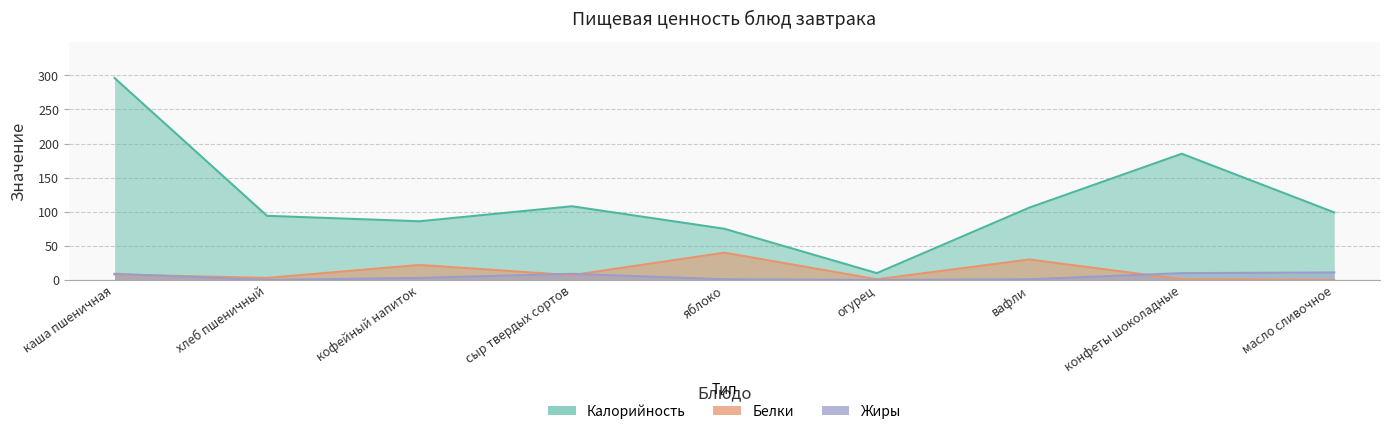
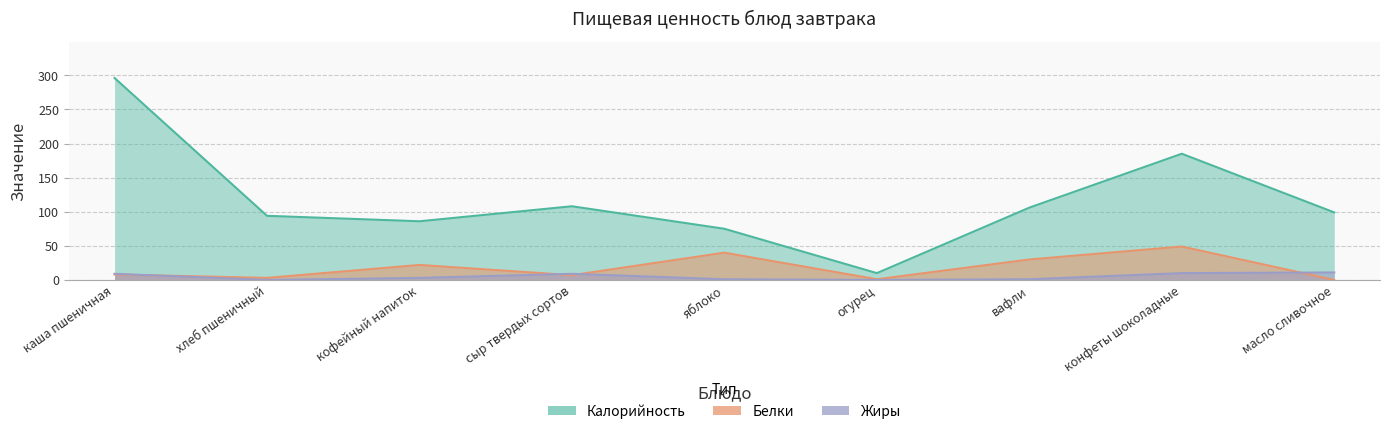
  {
    "Белки": {
      "кофейный напиток": 20,
      "яблоко": 40,
      "вафли": 30,
-     "конфеты шоколадные": 0,
+     "конфеты шоколадные": 50,
      "масло сливочное": 0
    }
  }
